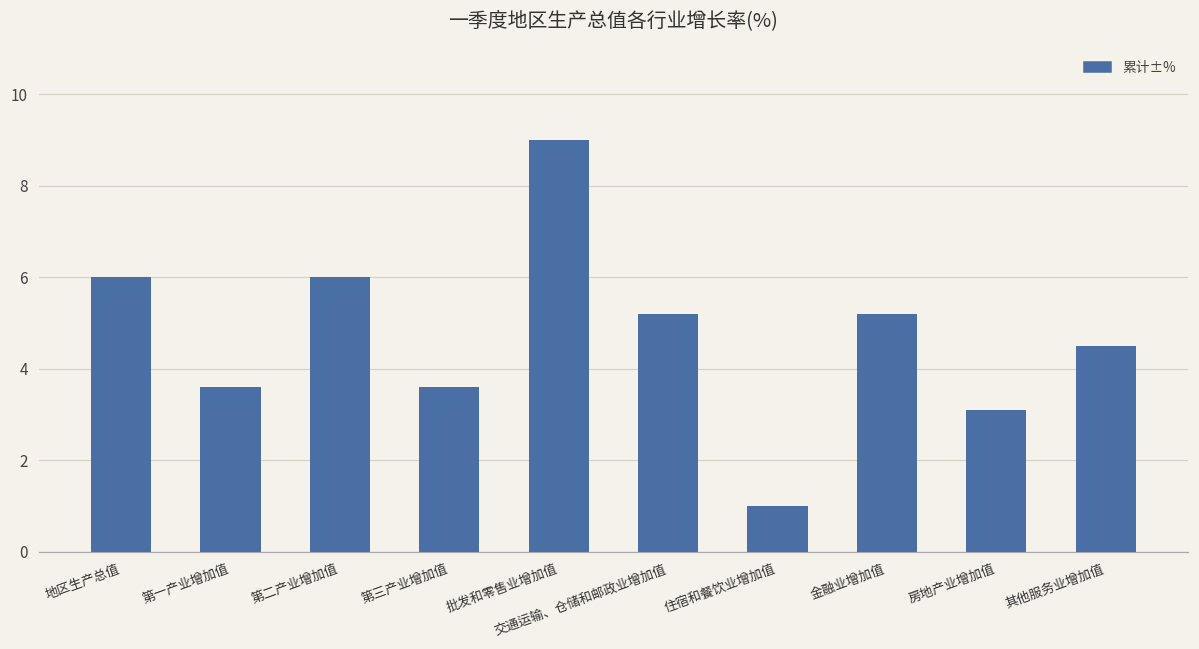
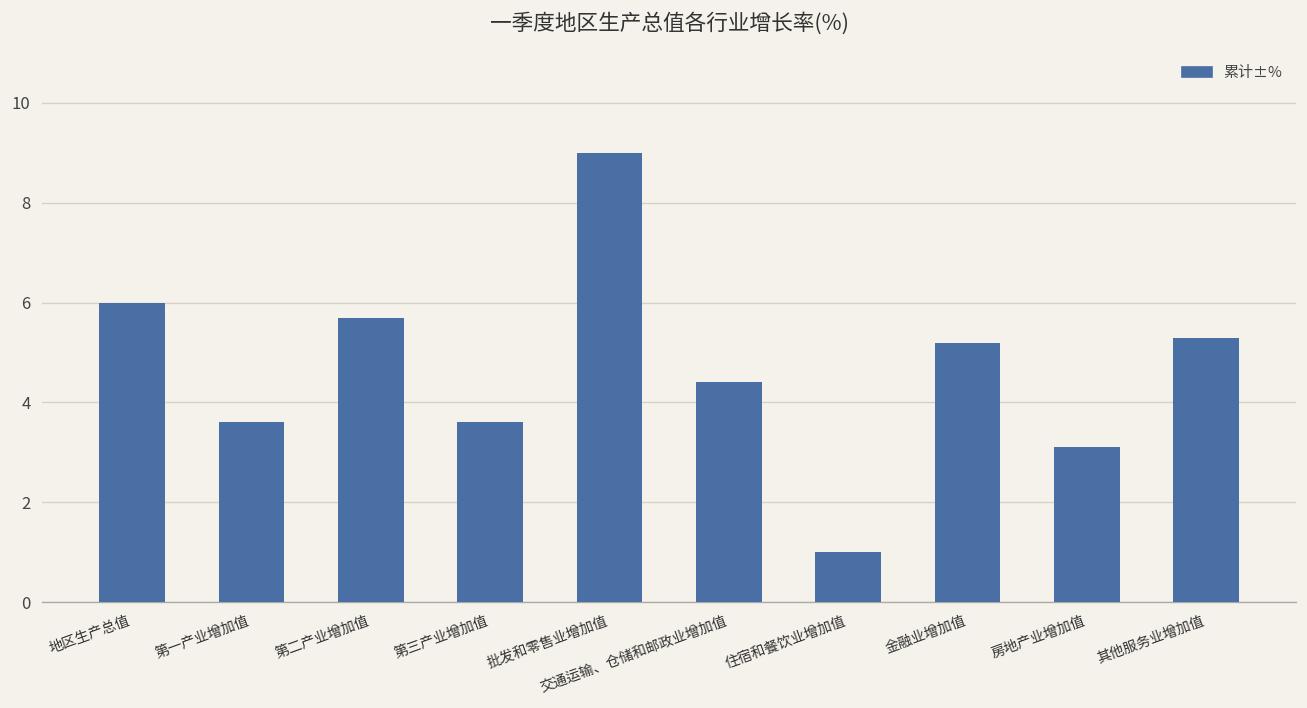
  {
    "地区生产总值": 6.0,
    "第一产业增加值": 3.6,
-   "第二产业增加值": 6.0,
+   "第二产业增加值": 5.7,
    "第三产业增加值": 3.6,
    "批发和零售业增加值": 9.0,
-   "交通运输、仓储和邮政业增加值": 5.2,
+   "交通运输、仓储和邮政业增加值": 4.4,
    "住宿和餐饮业增加值": 1.0,
    "金融业增加值": 5.2,
    "房地产业增加值": 3.1,
-   "其他服务业增加值": 4.5
+   "其他服务业增加值": 5.3
  }
